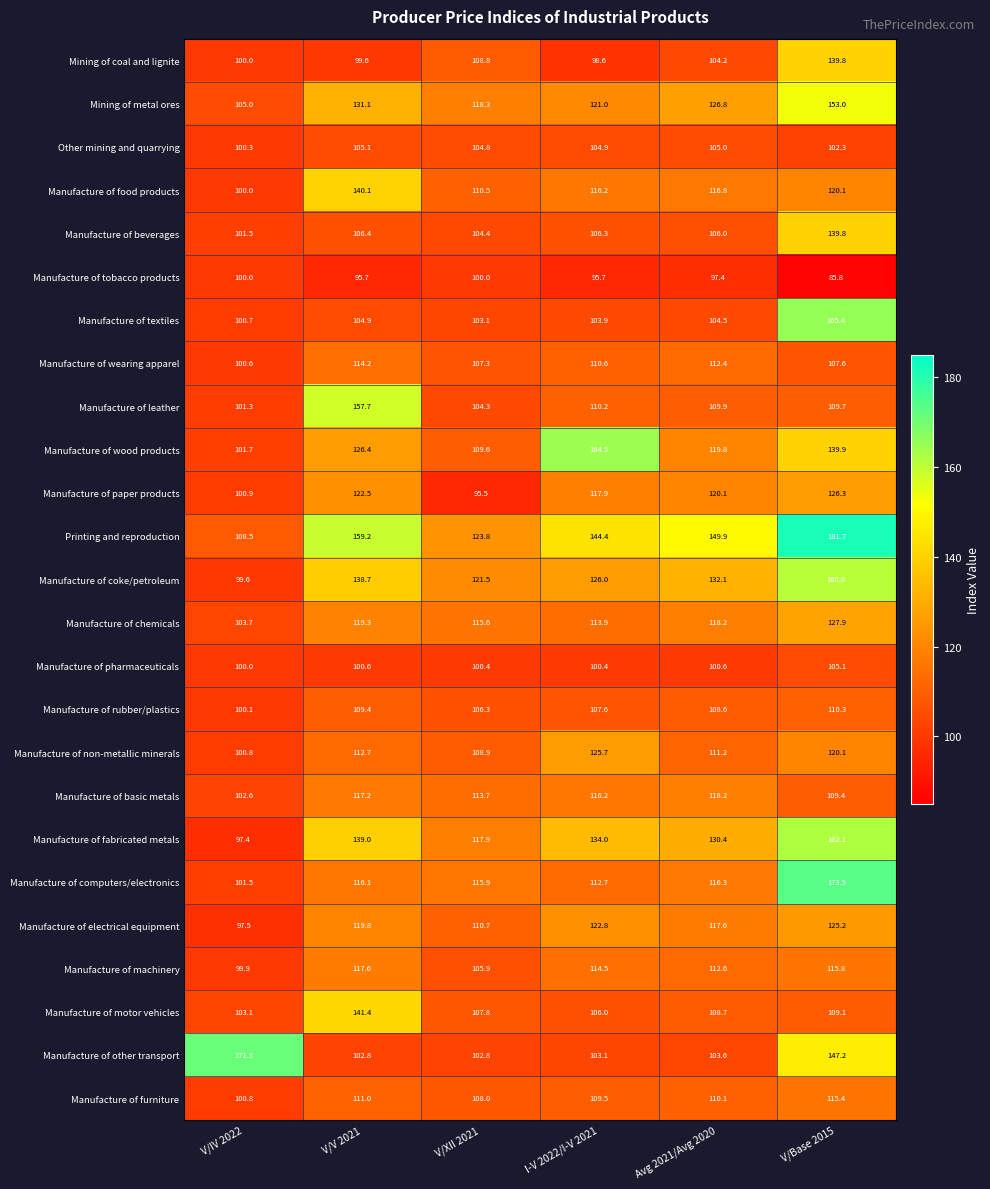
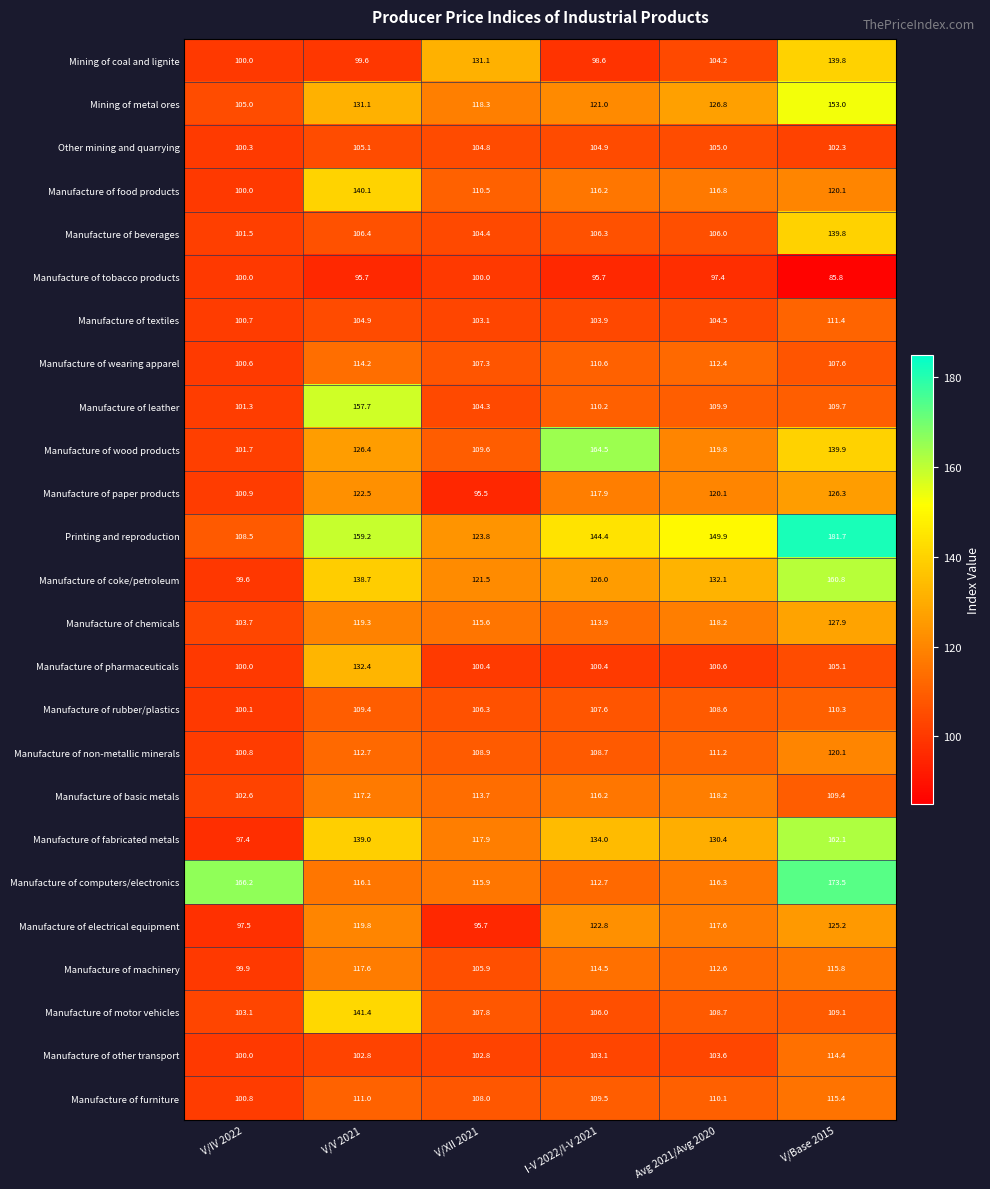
  {
    "Mining of coal and lignite": {
      "V/IV 2022": 100.0,
      "V/V 2021": 99.6,
-     "V/XII 2021": 108.8,
+     "V/XII 2021": 131.1,
      "I-V 2022/I-V 2021": 98.6,
      "Avg 2021/Avg 2020": 104.2,
      "V/Base 2015": 139.8
    },
    "Mining of metal ores": {
      "V/IV 2022": 105.0,
      "V/V 2021": 131.1,
      "V/XII 2021": 118.3,
      "I-V 2022/I-V 2021": 121.0,
      "Avg 2021/Avg 2020": 126.8,
      "V/Base 2015": 153.0
    },
    "Other mining and quarrying": {
      "V/IV 2022": 100.3,
      "V/V 2021": 105.1,
      "V/XII 2021": 104.8,
      "I-V 2022/I-V 2021": 104.9,
      "Avg 2021/Avg 2020": 105.0,
      "V/Base 2015": 102.3
    },
    "Manufacture of food products": {
      "V/IV 2022": 100.0,
      "V/V 2021": 140.1,
      "V/XII 2021": 110.5,
      "I-V 2022/I-V 2021": 116.2,
      "Avg 2021/Avg 2020": 116.8,
      "V/Base 2015": 120.1
    },
    "Manufacture of beverages": {
      "V/IV 2022": 101.5,
      "V/V 2021": 106.4,
      "V/XII 2021": 104.4,
      "I-V 2022/I-V 2021": 106.3,
      "Avg 2021/Avg 2020": 106.0,
      "V/Base 2015": 139.8
    },
    "Manufacture of tobacco products": {
      "V/IV 2022": 100.0,
      "V/V 2021": 95.7,
      "V/XII 2021": 100.0,
      "I-V 2022/I-V 2021": 95.7,
      "Avg 2021/Avg 2020": 97.4,
      "V/Base 2015": 85.8
    },
    "Manufacture of textiles": {
      "V/IV 2022": 100.7,
      "V/V 2021": 104.9,
      "V/XII 2021": 103.1,
      "I-V 2022/I-V 2021": 103.9,
      "Avg 2021/Avg 2020": 104.5,
-     "V/Base 2015": 165.4
+     "V/Base 2015": 111.4
    },
    "Manufacture of wearing apparel": {
      "V/IV 2022": 100.6,
      "V/V 2021": 114.2,
      "V/XII 2021": 107.3,
      "I-V 2022/I-V 2021": 110.6,
      "Avg 2021/Avg 2020": 112.4,
      "V/Base 2015": 107.6
    },
    "Manufacture of leather": {
      "V/IV 2022": 101.3,
      "V/V 2021": 157.7,
      "V/XII 2021": 104.3,
      "I-V 2022/I-V 2021": 110.2,
      "Avg 2021/Avg 2020": 109.9,
      "V/Base 2015": 109.7
    },
    "Manufacture of wood products": {
      "V/IV 2022": 101.7,
      "V/V 2021": 126.4,
      "V/XII 2021": 109.6,
      "I-V 2022/I-V 2021": 164.5,
      "Avg 2021/Avg 2020": 119.8,
      "V/Base 2015": 139.9
    },
    "Manufacture of paper products": {
      "V/IV 2022": 100.9,
      "V/V 2021": 122.5,
      "V/XII 2021": 95.5,
      "I-V 2022/I-V 2021": 117.9,
      "Avg 2021/Avg 2020": 120.1,
      "V/Base 2015": 126.3
    },
    "Printing and reproduction": {
      "V/IV 2022": 108.5,
      "V/V 2021": 159.2,
      "V/XII 2021": 123.8,
      "I-V 2022/I-V 2021": 144.4,
      "Avg 2021/Avg 2020": 149.9,
      "V/Base 2015": 181.7
    },
    "Manufacture of coke/petroleum": {
      "V/IV 2022": 99.6,
      "V/V 2021": 138.7,
      "V/XII 2021": 121.5,
      "I-V 2022/I-V 2021": 126.0,
      "Avg 2021/Avg 2020": 132.1,
      "V/Base 2015": 160.8
    },
    "Manufacture of chemicals": {
      "V/IV 2022": 103.7,
      "V/V 2021": 119.3,
      "V/XII 2021": 115.6,
      "I-V 2022/I-V 2021": 113.9,
      "Avg 2021/Avg 2020": 118.2,
      "V/Base 2015": 127.9
    },
    "Manufacture of pharmaceuticals": {
      "V/IV 2022": 100.0,
-     "V/V 2021": 100.6,
+     "V/V 2021": 132.4,
      "V/XII 2021": 100.4,
      "I-V 2022/I-V 2021": 100.4,
      "Avg 2021/Avg 2020": 100.6,
      "V/Base 2015": 105.1
    },
    "Manufacture of rubber/plastics": {
      "V/IV 2022": 100.1,
      "V/V 2021": 109.4,
      "V/XII 2021": 106.3,
      "I-V 2022/I-V 2021": 107.6,
      "Avg 2021/Avg 2020": 108.6,
      "V/Base 2015": 110.3
    },
    "Manufacture of non-metallic minerals": {
      "V/IV 2022": 100.8,
      "V/V 2021": 112.7,
      "V/XII 2021": 108.9,
-     "I-V 2022/I-V 2021": 125.7,
+     "I-V 2022/I-V 2021": 108.7,
      "Avg 2021/Avg 2020": 111.2,
      "V/Base 2015": 120.1
    },
    "Manufacture of basic metals": {
      "V/IV 2022": 102.6,
      "V/V 2021": 117.2,
      "V/XII 2021": 113.7,
      "I-V 2022/I-V 2021": 116.2,
      "Avg 2021/Avg 2020": 118.2,
      "V/Base 2015": 109.4
    },
    "Manufacture of fabricated metals": {
      "V/IV 2022": 97.4,
      "V/V 2021": 139.0,
      "V/XII 2021": 117.9,
      "I-V 2022/I-V 2021": 134.0,
      "Avg 2021/Avg 2020": 130.4,
      "V/Base 2015": 162.1
    },
    "Manufacture of computers/electronics": {
-     "V/IV 2022": 101.5,
+     "V/IV 2022": 166.2,
      "V/V 2021": 116.1,
      "V/XII 2021": 115.9,
      "I-V 2022/I-V 2021": 112.7,
      "Avg 2021/Avg 2020": 116.3,
      "V/Base 2015": 173.5
    },
    "Manufacture of electrical equipment": {
      "V/IV 2022": 97.5,
      "V/V 2021": 119.8,
-     "V/XII 2021": 110.7,
+     "V/XII 2021": 95.7,
      "I-V 2022/I-V 2021": 122.8,
      "Avg 2021/Avg 2020": 117.6,
      "V/Base 2015": 125.2
    },
    "Manufacture of machinery": {
      "V/IV 2022": 99.9,
      "V/V 2021": 117.6,
      "V/XII 2021": 105.9,
      "I-V 2022/I-V 2021": 114.5,
      "Avg 2021/Avg 2020": 112.6,
      "V/Base 2015": 115.8
    },
    "Manufacture of motor vehicles": {
      "V/IV 2022": 103.1,
      "V/V 2021": 141.4,
      "V/XII 2021": 107.8,
      "I-V 2022/I-V 2021": 106.0,
      "Avg 2021/Avg 2020": 108.7,
      "V/Base 2015": 109.1
    },
    "Manufacture of other transport": {
-     "V/IV 2022": 171.3,
+     "V/IV 2022": 100.0,
      "V/V 2021": 102.8,
      "V/XII 2021": 102.8,
      "I-V 2022/I-V 2021": 103.1,
      "Avg 2021/Avg 2020": 103.6,
-     "V/Base 2015": 147.2
+     "V/Base 2015": 114.4
    },
    "Manufacture of furniture": {
      "V/IV 2022": 100.8,
      "V/V 2021": 111.0,
      "V/XII 2021": 108.0,
      "I-V 2022/I-V 2021": 109.5,
      "Avg 2021/Avg 2020": 110.1,
      "V/Base 2015": 115.4
    }
  }
